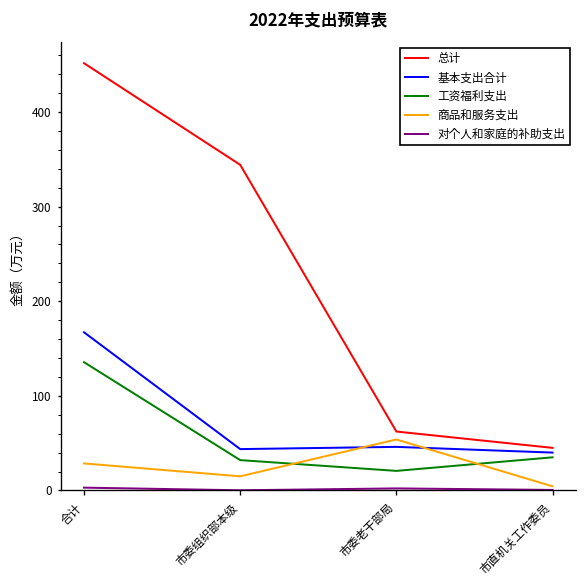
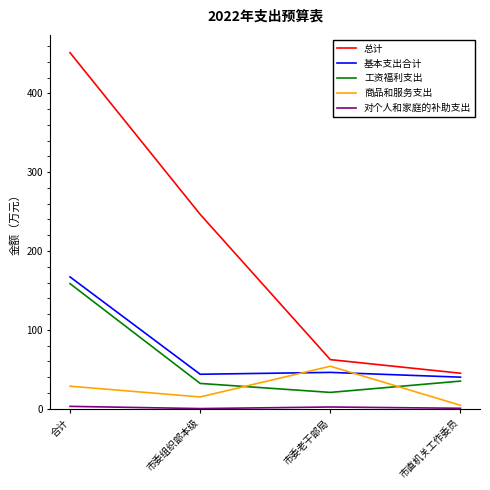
  {
    "总计": {
      "合计": 450,
-     "市委组织部本级": 340,
+     "市委组织部本级": 250,
      "市委老干部局": 60,
      "市直机关工作委员": 50
    },
    "基本支出合计": {
      "合计": 170,
      "市委组织部本级": 40,
      "市委老干部局": 50,
      "市直机关工作委员": 40
    },
    "工资福利支出": {
-     "合计": 140,
+     "合计": 160,
      "市委组织部本级": 30,
      "市委老干部局": 20,
      "市直机关工作委员": 40
    },
    "商品和服务支出": {
      "合计": 30,
      "市委组织部本级": 10,
      "市委老干部局": 50,
      "市直机关工作委员": 0
    },
    "对个人和家庭的补助支出": {
      "合计": 0,
      "市委组织部本级": 0,
      "市委老干部局": 0,
      "市直机关工作委员": 0
    }
  }
